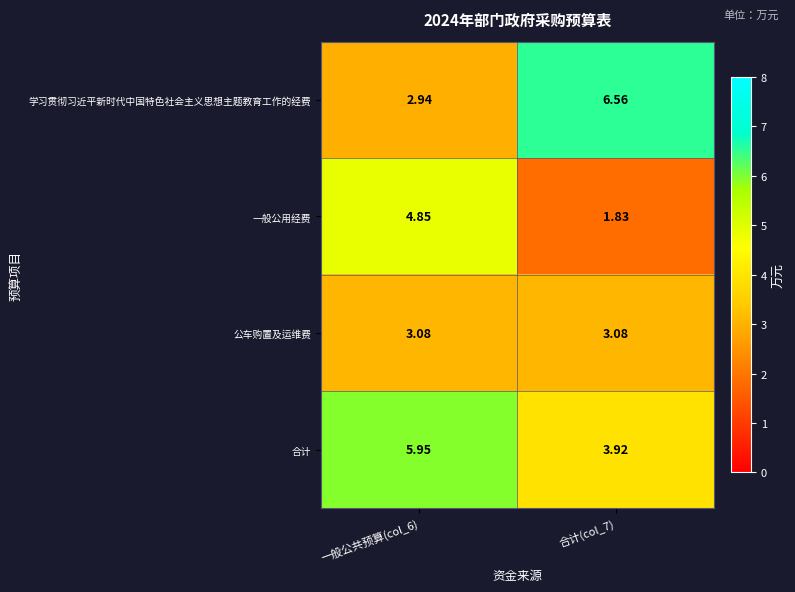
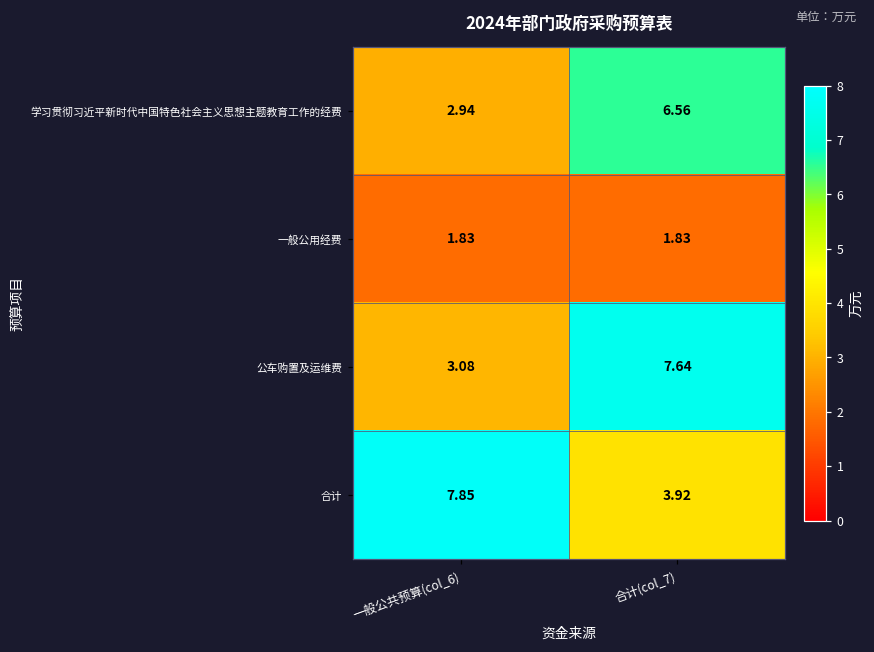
  {
    "学习贯彻习近平新时代中国特色社会主义思想主题教育工作的经费": {
      "一般公共预算(col_6)": 2.94,
      "合计(col_7)": 6.56
    },
    "一般公用经费": {
-     "一般公共预算(col_6)": 4.85,
+     "一般公共预算(col_6)": 1.83,
      "合计(col_7)": 1.83
    },
    "公车购置及运维费": {
      "一般公共预算(col_6)": 3.08,
-     "合计(col_7)": 3.08
+     "合计(col_7)": 7.64
    },
    "合计": {
-     "一般公共预算(col_6)": 5.95,
+     "一般公共预算(col_6)": 7.85,
      "合计(col_7)": 3.92
    }
  }
